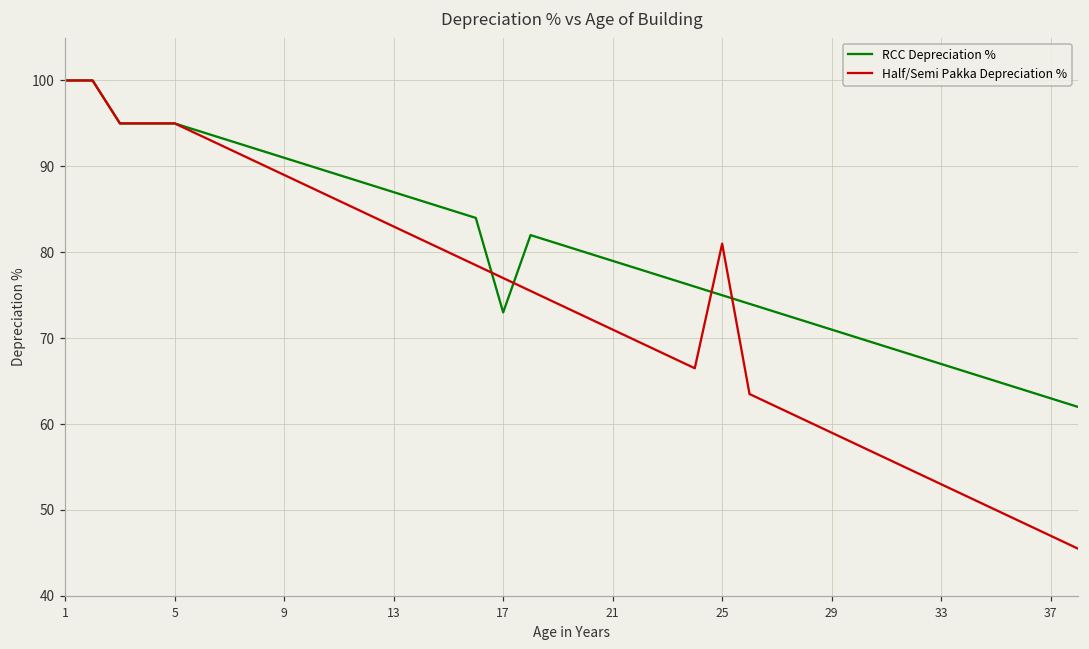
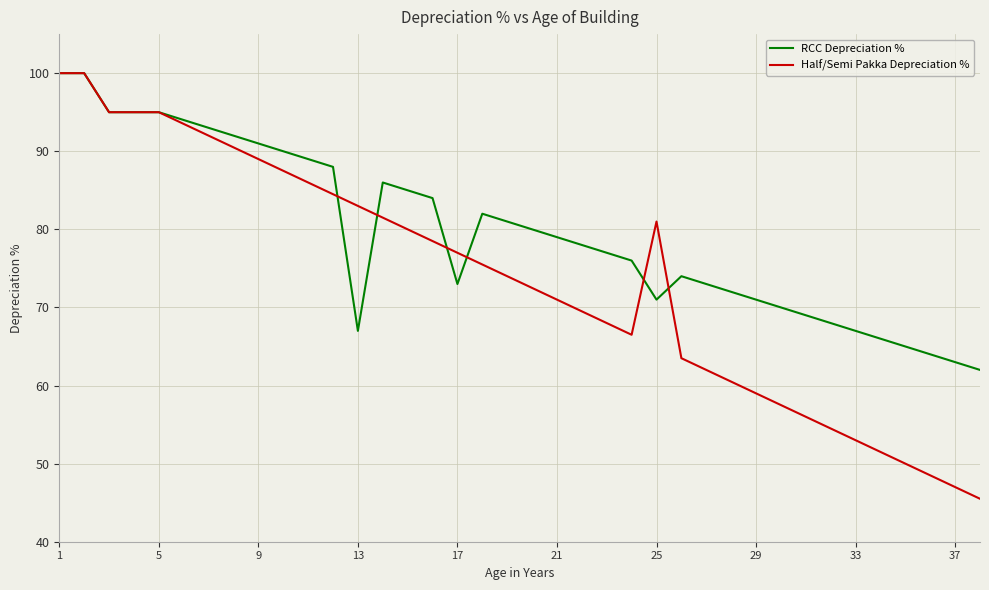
  {
    "RCC Depreciation %": {
      "9": 91,
-     "13": 87,
+     "13": 67,
      "17": 73,
      "21": 79,
-     "25": 75,
+     "25": 71,
      "29": 71,
      "33": 67,
      "37": 63
    },
    "Half/Semi Pakka Depreciation %": {
      "9": 89,
      "13": 83,
      "17": 77,
      "21": 71,
      "25": 81,
      "29": 59,
      "33": 53,
      "37": 47
    }
  }
